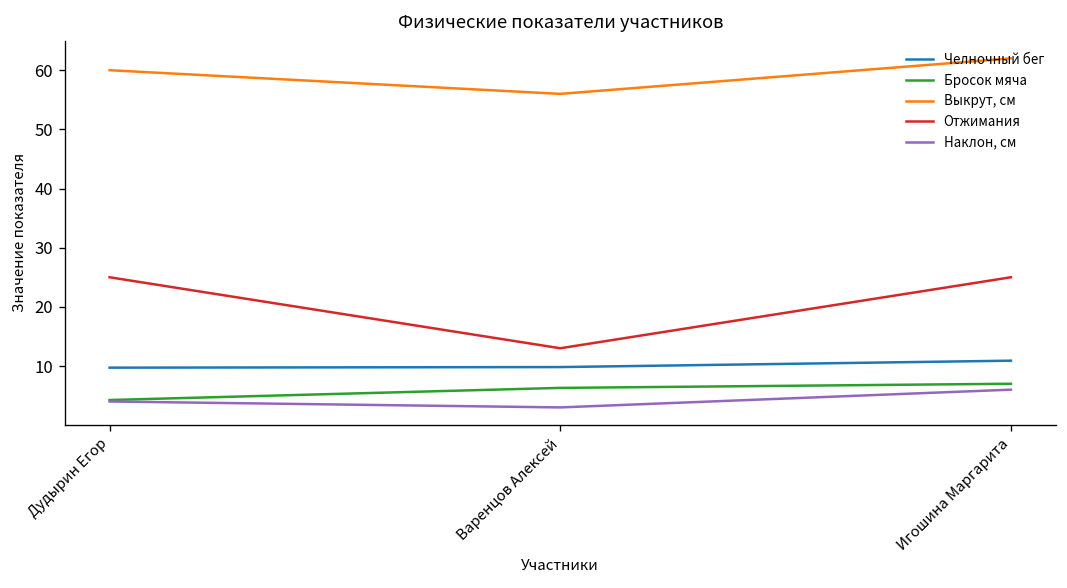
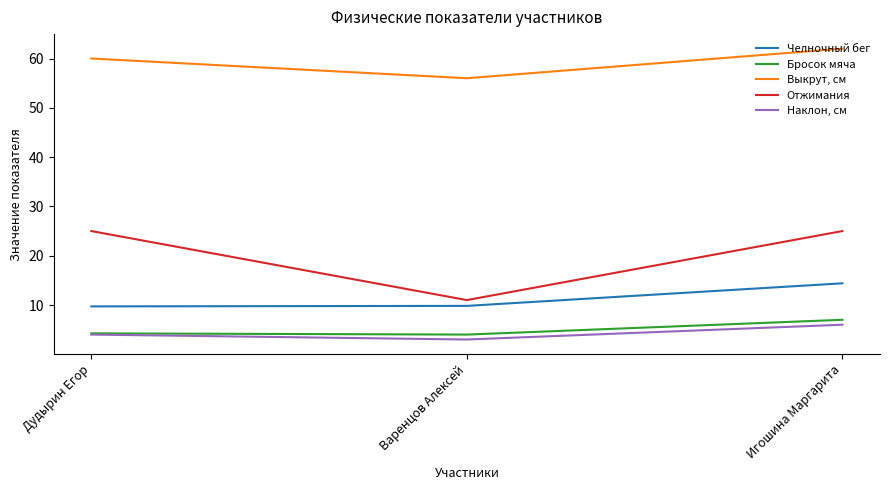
  {
    "Челночный бег": {
      "Дудырин Егор": 10,
      "Варенцов Алексей": 10,
-     "Игошина Маргарита": 11
+     "Игошина Маргарита": 14
    },
    "Бросок мяча": {
-     "Варенцов Алексей": 6,
+     "Варенцов Алексей": 4,
      "Игошина Маргарита": 7
    },
    "Выкрут, см": {
      "Дудырин Егор": 60,
      "Варенцов Алексей": 56,
      "Игошина Маргарита": 62
    },
    "Отжимания": {
      "Дудырин Егор": 25,
-     "Варенцов Алексей": 13,
+     "Варенцов Алексей": 11,
      "Игошина Маргарита": 25
    },
    "Наклон, см": {
      "Варенцов Алексей": 3,
      "Игошина Маргарита": 6
    }
  }
